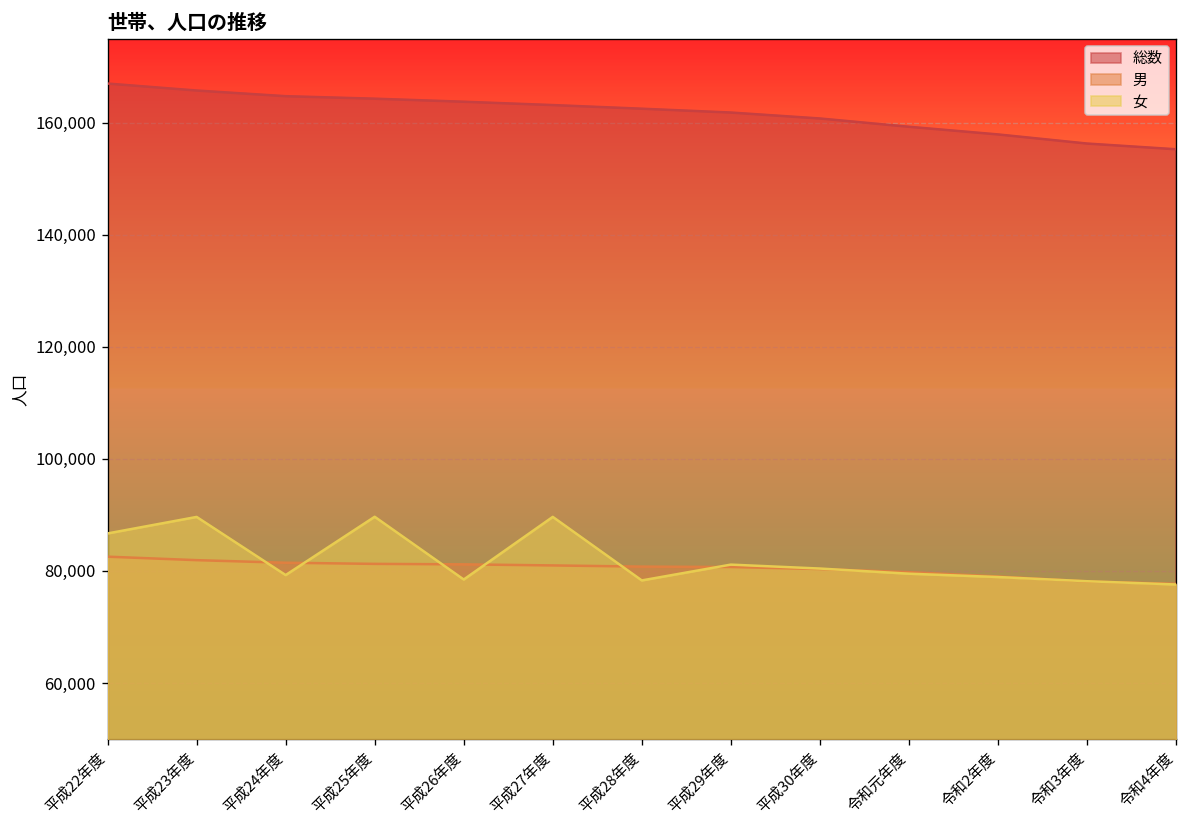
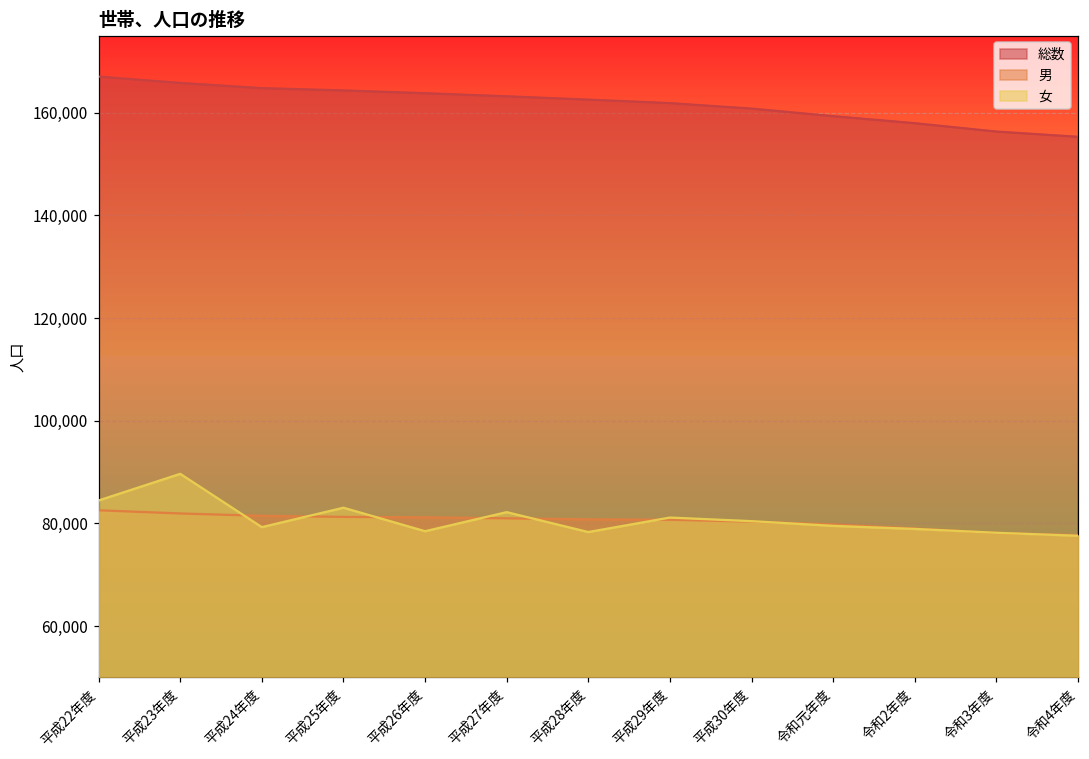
  {
    "女": {
-     "平成22年度": "87,000",
+     "平成22年度": "84,000",
      "平成23年度": "90,000",
      "平成24年度": "79,000",
-     "平成25年度": "90,000",
+     "平成25年度": "83,000",
      "平成26年度": "78,000",
-     "平成27年度": "90,000",
+     "平成27年度": "82,000",
      "平成28年度": "78,000"
    }
  }
